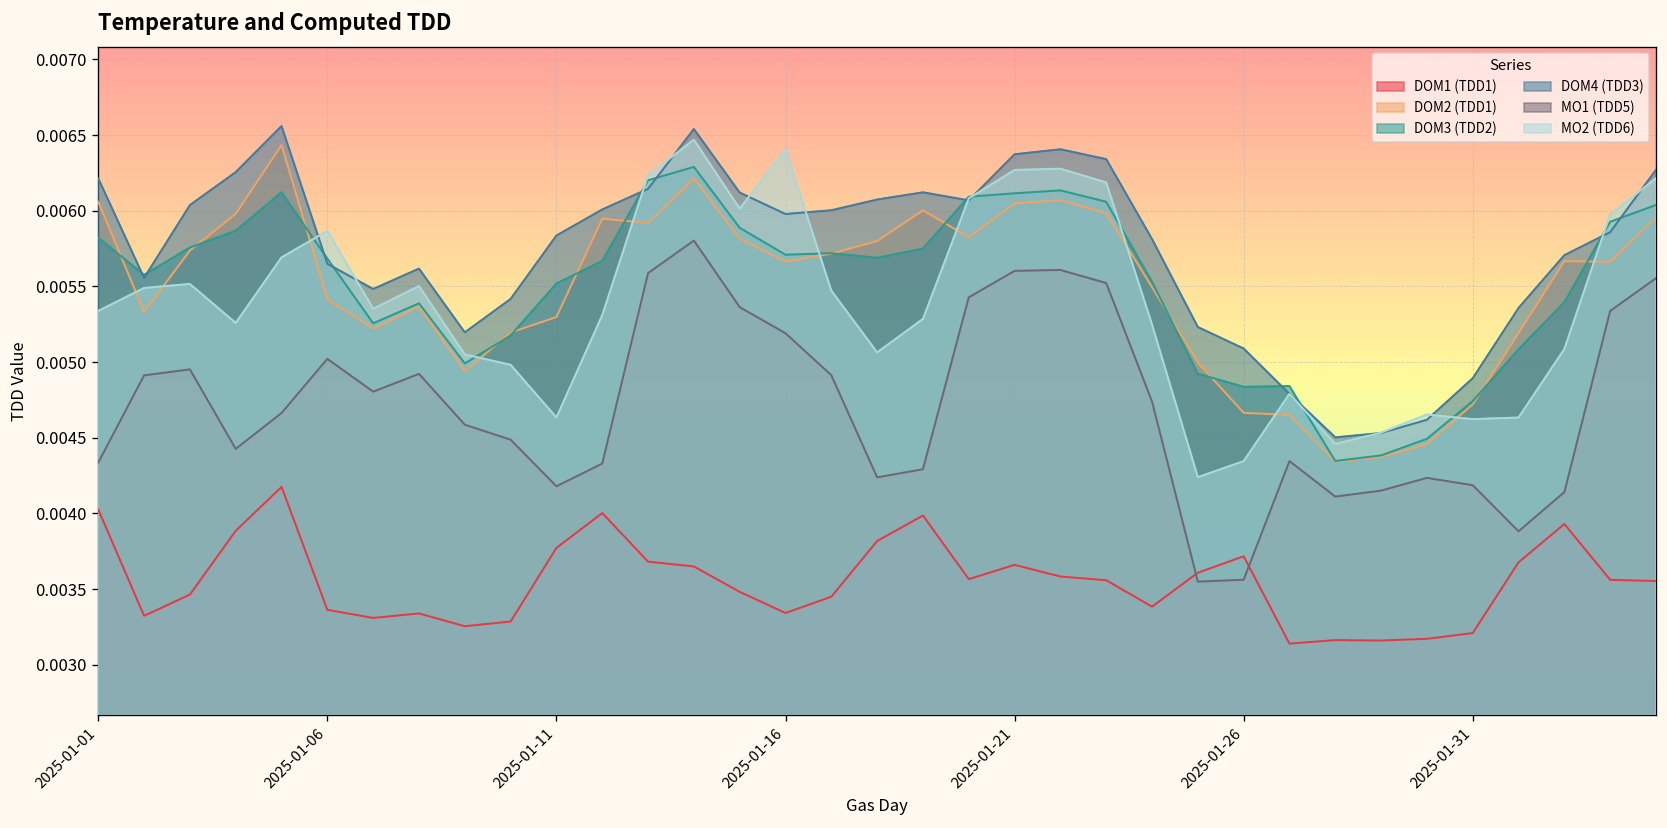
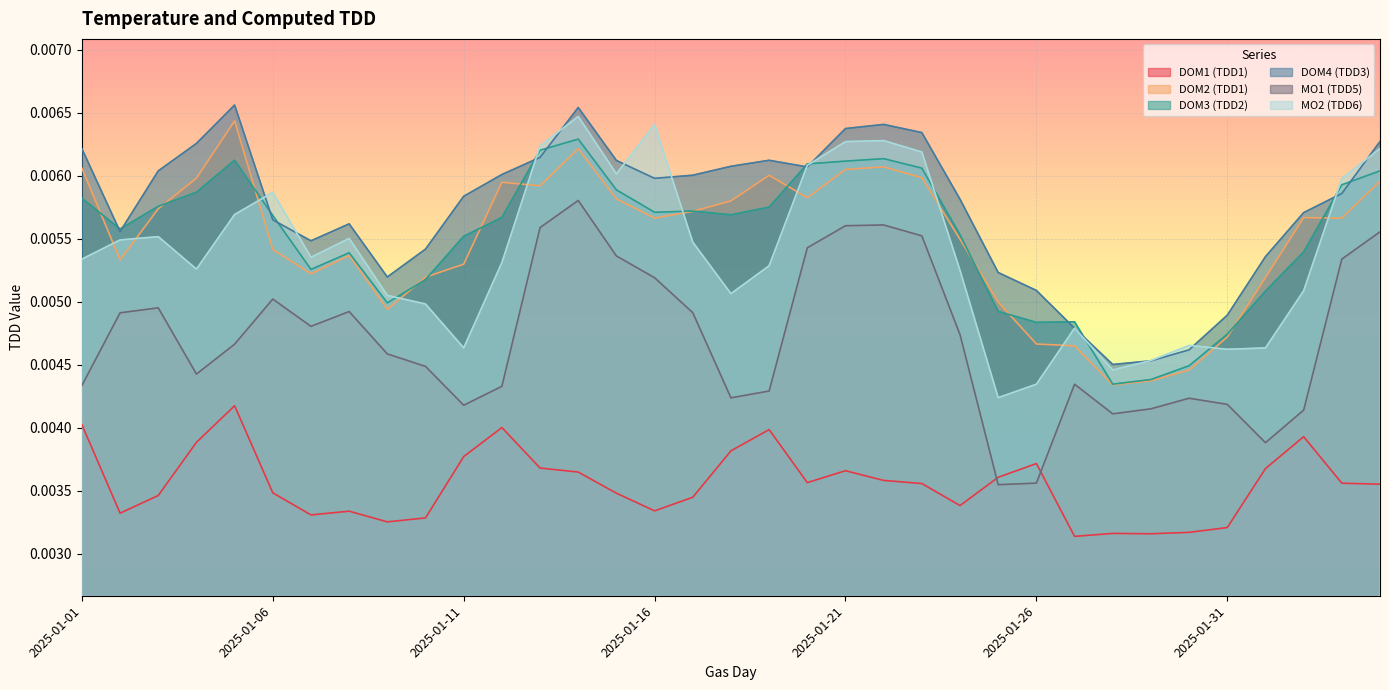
  {
    "DOM1 (TDD1)": {
      "2025-01-01": 0.00403,
-     "2025-01-06": 0.00336,
+     "2025-01-06": 0.00348,
      "2025-01-11": 0.00377,
      "2025-01-16": 0.00334,
      "2025-01-21": 0.00366,
      "2025-01-26": 0.00372,
      "2025-01-31": 0.00321
    },
    "DOM2 (TDD1)": {
      "2025-01-01": 0.00606,
      "2025-01-06": 0.00541,
      "2025-01-11": 0.00530,
      "2025-01-16": 0.00566,
      "2025-01-21": 0.00605,
      "2025-01-26": 0.00466,
      "2025-01-31": 0.00472
    },
    "MO2 (TDD6)": {
      "2025-01-01": 0.00534,
      "2025-01-06": 0.00587,
      "2025-01-11": 0.00463,
      "2025-01-16": 0.00641,
      "2025-01-21": 0.00627,
      "2025-01-26": 0.00435,
      "2025-01-31": 0.00462
    }
  }
